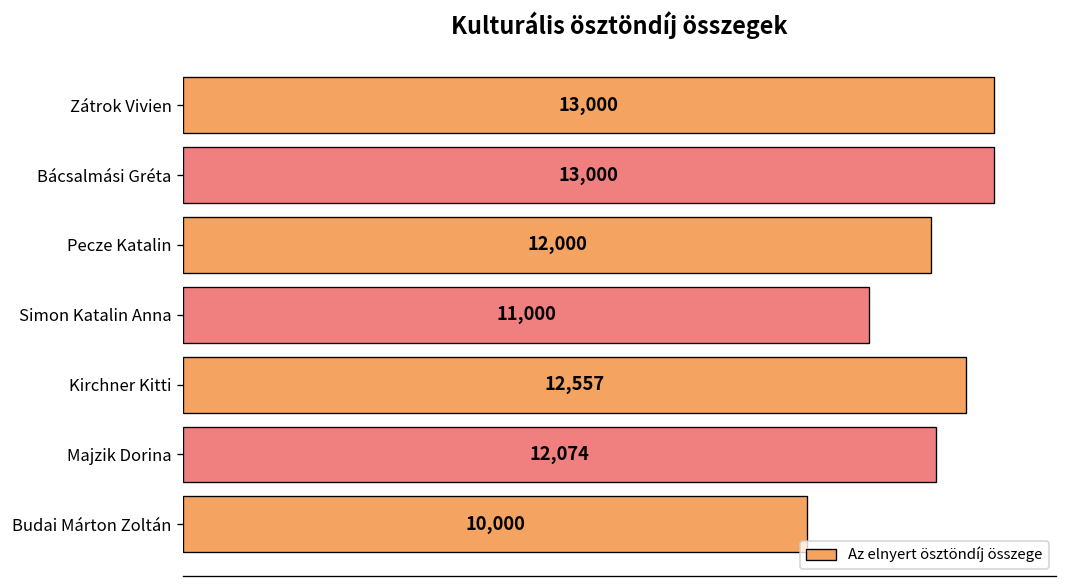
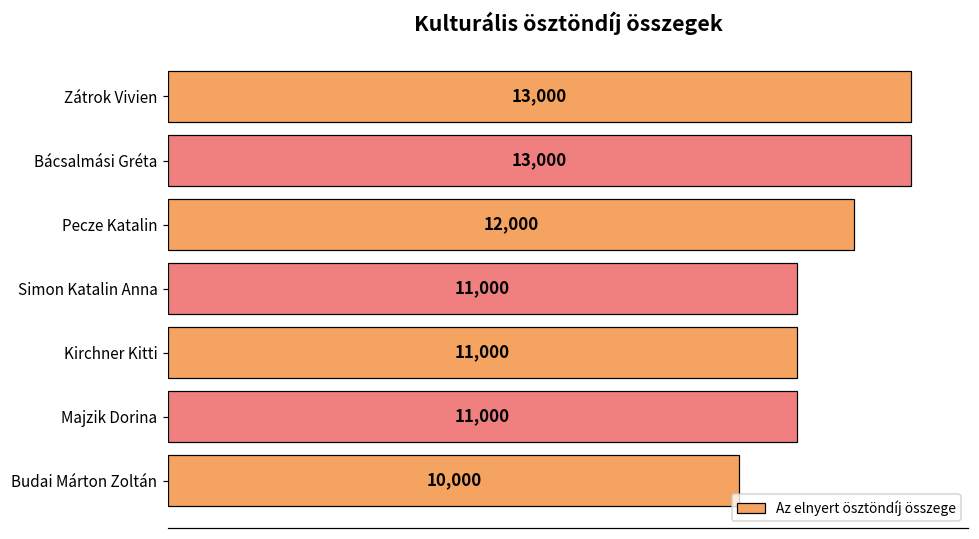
  {
    "Zátrok Vivien": "13,000",
    "Bácsalmási Gréta": "13,000",
    "Pecze Katalin": "12,000",
    "Simon Katalin Anna": "11,000",
-   "Kirchner Kitti": "12,557",
-   "Majzik Dorina": "12,074",
+   "Kirchner Kitti": "11,000",
+   "Majzik Dorina": "11,000",
    "Budai Márton Zoltán": "10,000"
  }
